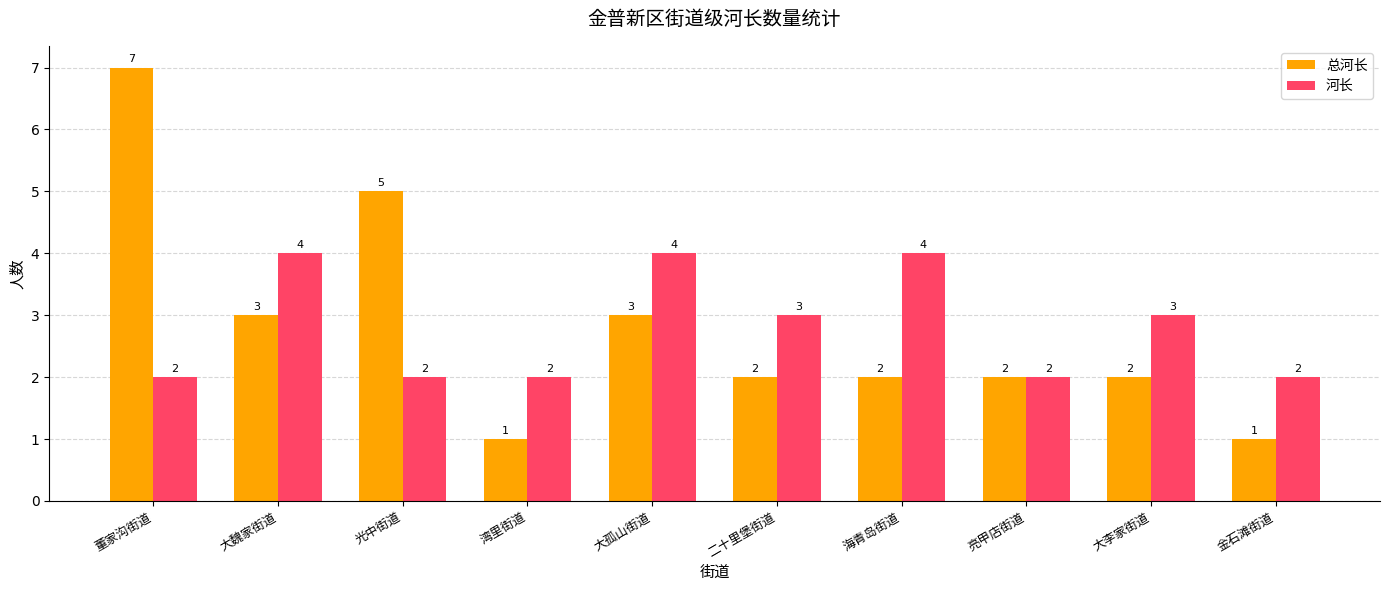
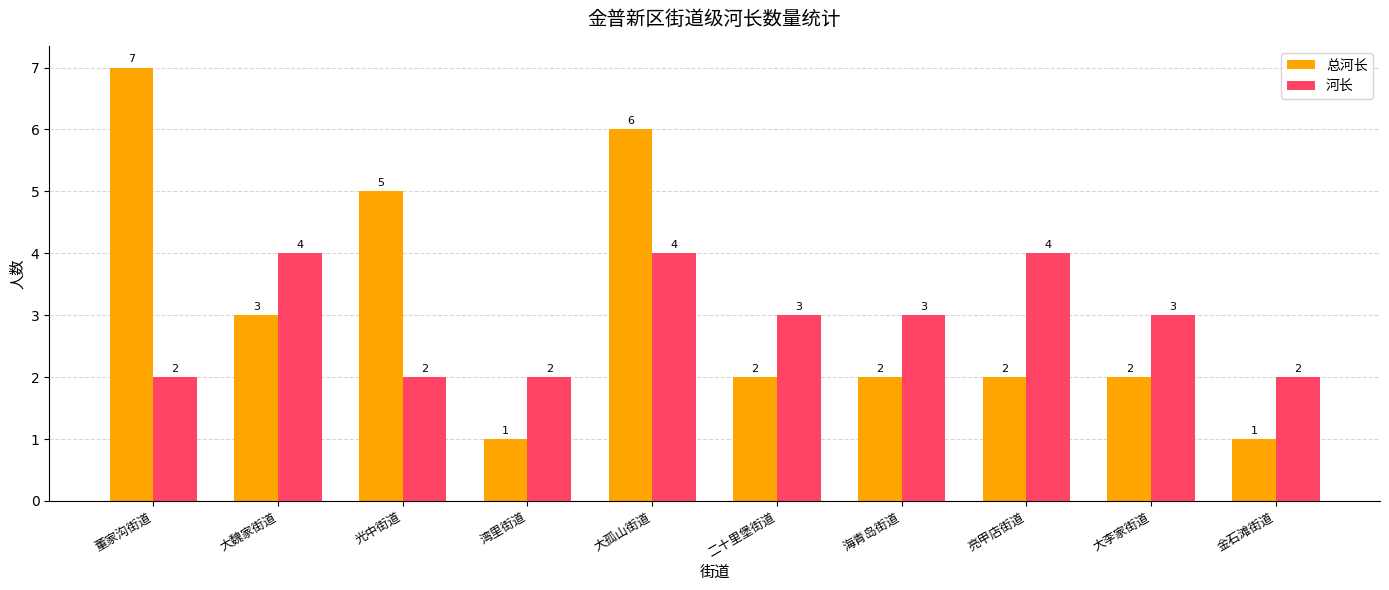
  {
    "总河长": {
      "董家沟街道": 7,
      "大魏家街道": 3,
      "光中街道": 5,
      "湾里街道": 1,
-     "大孤山街道": 3,
+     "大孤山街道": 6,
      "二十里堡街道": 2,
      "海青岛街道": 2,
      "亮甲店街道": 2,
      "大李家街道": 2,
      "金石滩街道": 1
    },
    "河长": {
      "董家沟街道": 2,
      "大魏家街道": 4,
      "光中街道": 2,
      "湾里街道": 2,
      "大孤山街道": 4,
      "二十里堡街道": 3,
-     "海青岛街道": 4,
-     "亮甲店街道": 2,
+     "海青岛街道": 3,
+     "亮甲店街道": 4,
      "大李家街道": 3,
      "金石滩街道": 2
    }
  }
